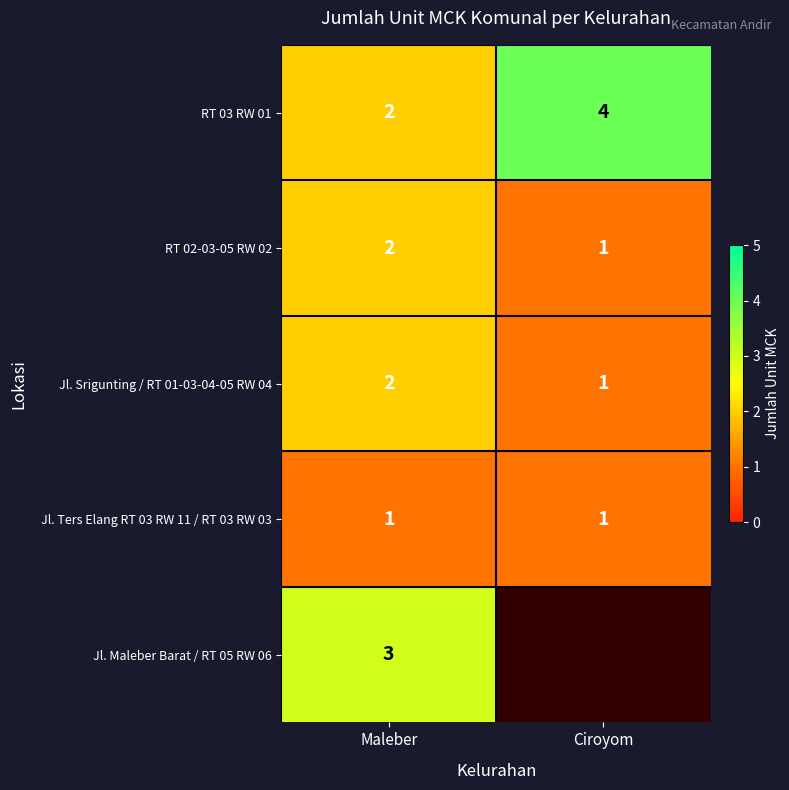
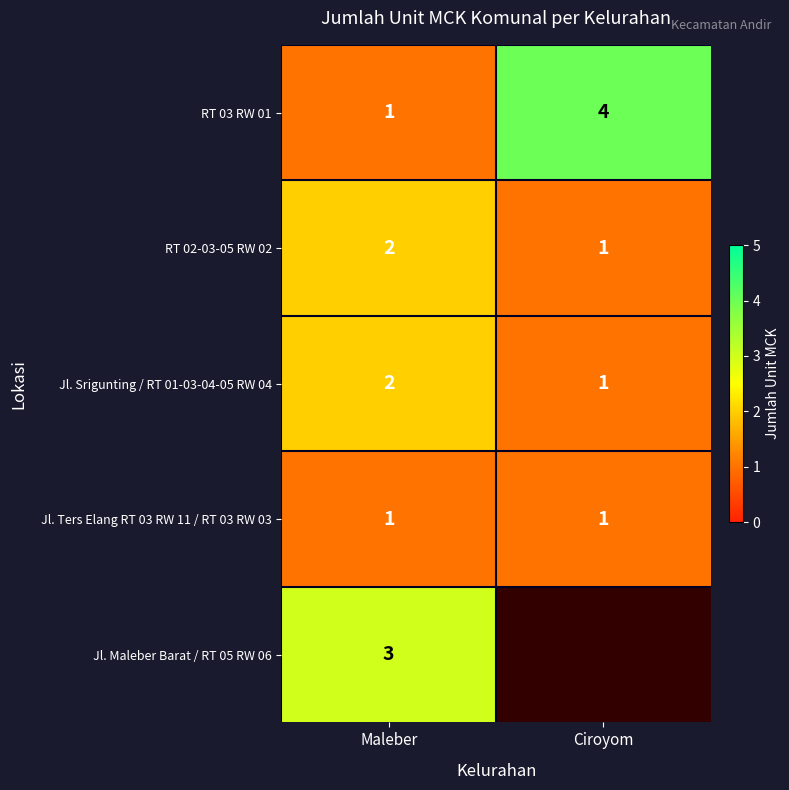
  {
    "RT 03 RW 01": {
-     "Maleber": 2,
+     "Maleber": 1,
      "Ciroyom": 4
    },
    "RT 02-03-05 RW 02": {
      "Maleber": 2,
      "Ciroyom": 1
    },
    "Jl. Srigunting / RT 01-03-04-05 RW 04": {
      "Maleber": 2,
      "Ciroyom": 1
    },
    "Jl. Ters Elang RT 03 RW 11 / RT 03 RW 03": {
      "Maleber": 1,
      "Ciroyom": 1
    },
    "Jl. Maleber Barat / RT 05 RW 06": {
      "Maleber": 3
    }
  }
